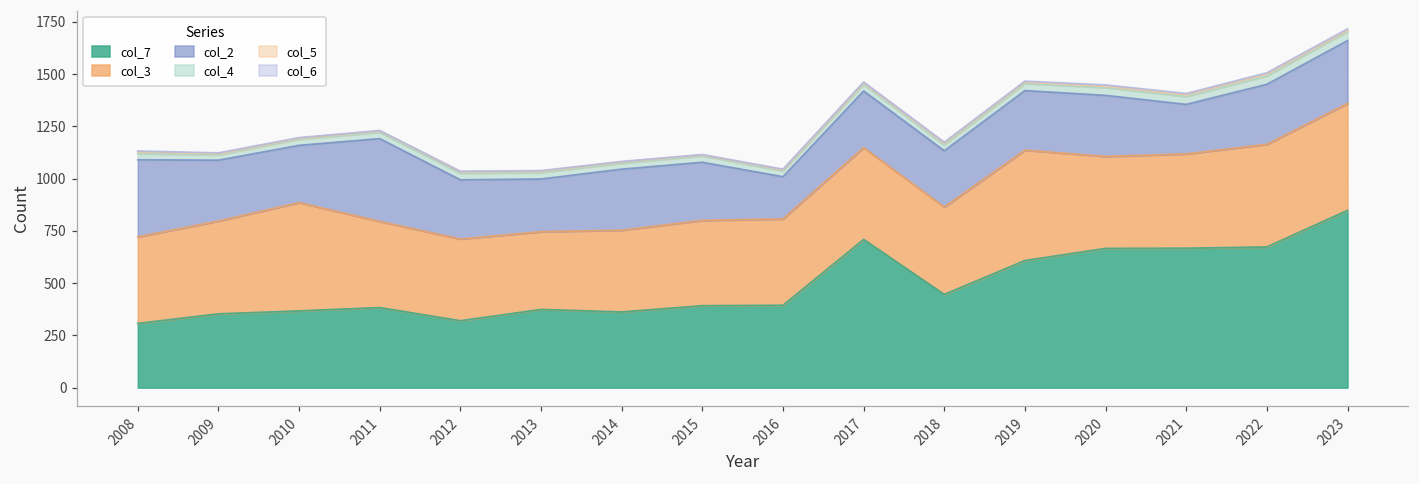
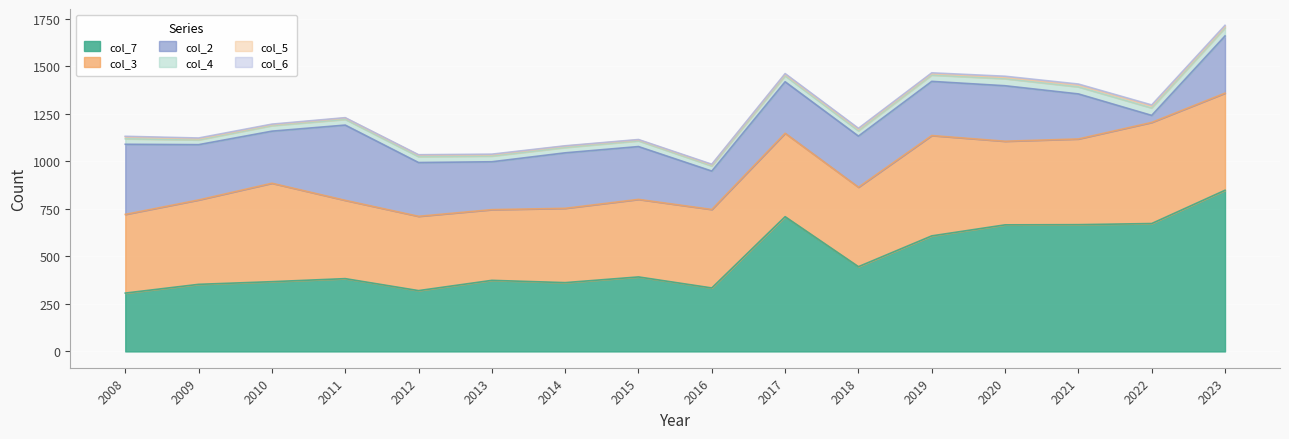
  {
    "col_7": {
      "2008": 310,
      "2009": 350,
      "2010": 370,
      "2011": 380,
      "2012": 320,
      "2013": 370,
      "2014": 360,
      "2015": 390,
-     "2016": 390,
+     "2016": 330,
      "2017": 710,
      "2018": 450,
      "2019": 610,
      "2020": 670,
      "2021": 670,
      "2022": 670,
      "2023": 850
    },
    "col_3": {
      "2008": 410,
      "2009": 440,
      "2010": 520,
      "2011": 410,
      "2012": 390,
      "2013": 370,
      "2014": 390,
      "2015": 410,
      "2016": 410,
      "2017": 440,
      "2018": 420,
      "2019": 530,
      "2020": 440,
      "2021": 450,
-     "2022": 490,
+     "2022": 530,
      "2023": 510
    },
    "col_2": {
      "2008": 370,
      "2009": 290,
      "2010": 270,
      "2011": 400,
      "2012": 280,
      "2013": 250,
      "2014": 290,
      "2015": 280,
      "2016": 200,
      "2017": 270,
      "2018": 270,
      "2019": 290,
      "2020": 290,
      "2021": 240,
-     "2022": 290,
+     "2022": 40,
      "2023": 300
    }
  }
